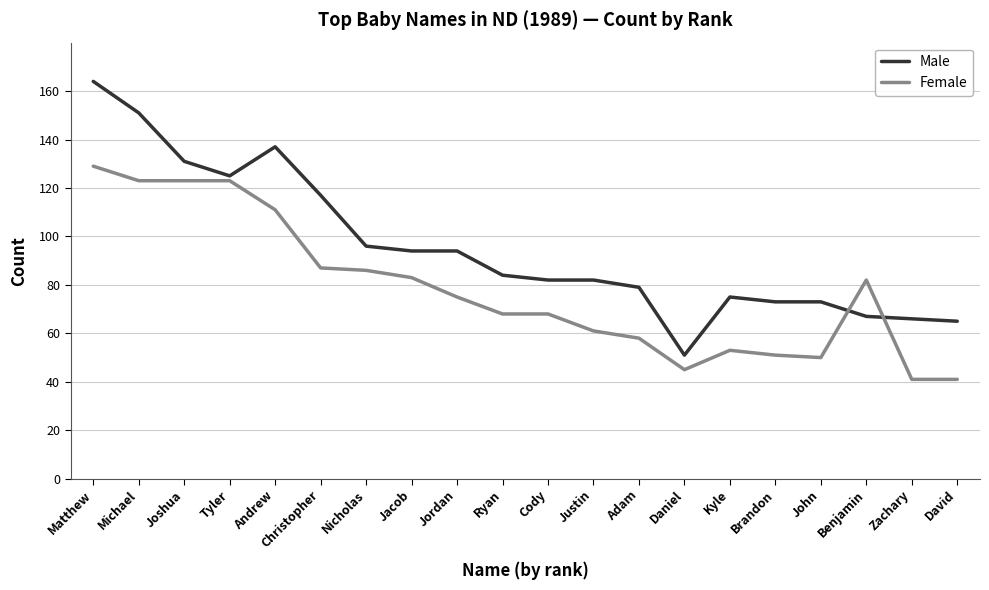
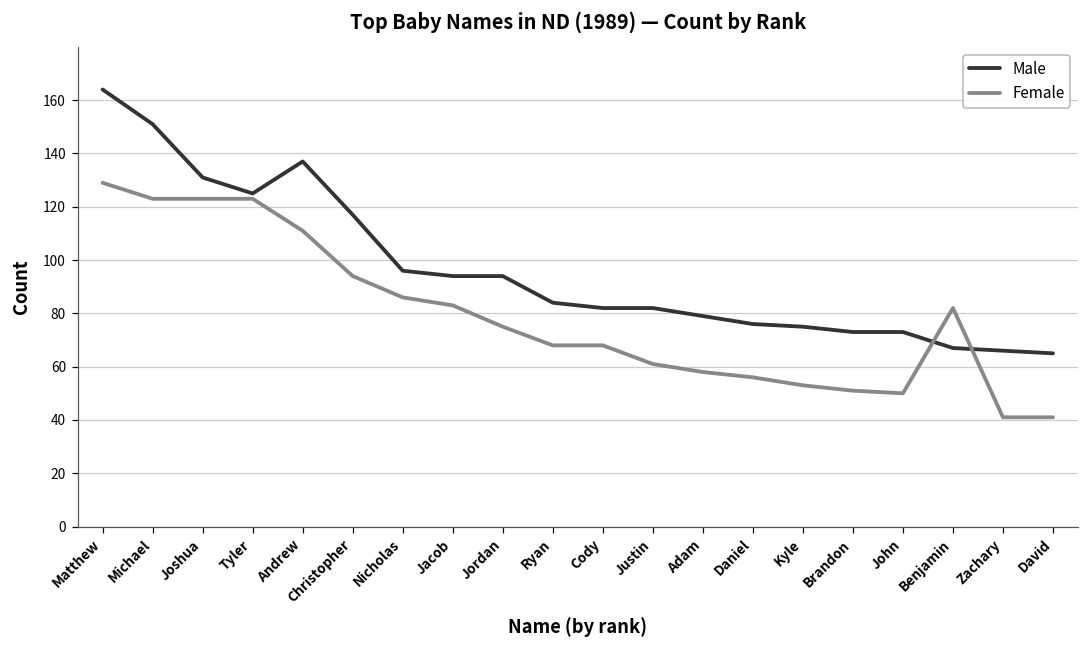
  {
    "Male": {
      "Matthew": 164,
      "Michael": 151,
      "Joshua": 131,
      "Tyler": 125,
      "Andrew": 137,
      "Christopher": 117,
      "Nicholas": 96,
      "Jacob": 94,
      "Jordan": 94,
      "Ryan": 84,
      "Cody": 82,
      "Justin": 82,
      "Adam": 79,
-     "Daniel": 51,
+     "Daniel": 76,
      "Kyle": 75,
      "Brandon": 73,
      "John": 73,
      "Benjamin": 67,
      "Zachary": 66,
      "David": 65
    },
    "Female": {
      "Matthew": 129,
      "Michael": 123,
      "Joshua": 123,
      "Tyler": 123,
      "Andrew": 111,
-     "Christopher": 87,
+     "Christopher": 94,
      "Nicholas": 86,
      "Jacob": 83,
      "Jordan": 75,
      "Ryan": 68,
      "Cody": 68,
      "Justin": 61,
      "Adam": 58,
-     "Daniel": 45,
+     "Daniel": 56,
      "Kyle": 53,
      "Brandon": 51,
      "John": 50,
      "Benjamin": 82,
      "Zachary": 41,
      "David": 41
    }
  }
